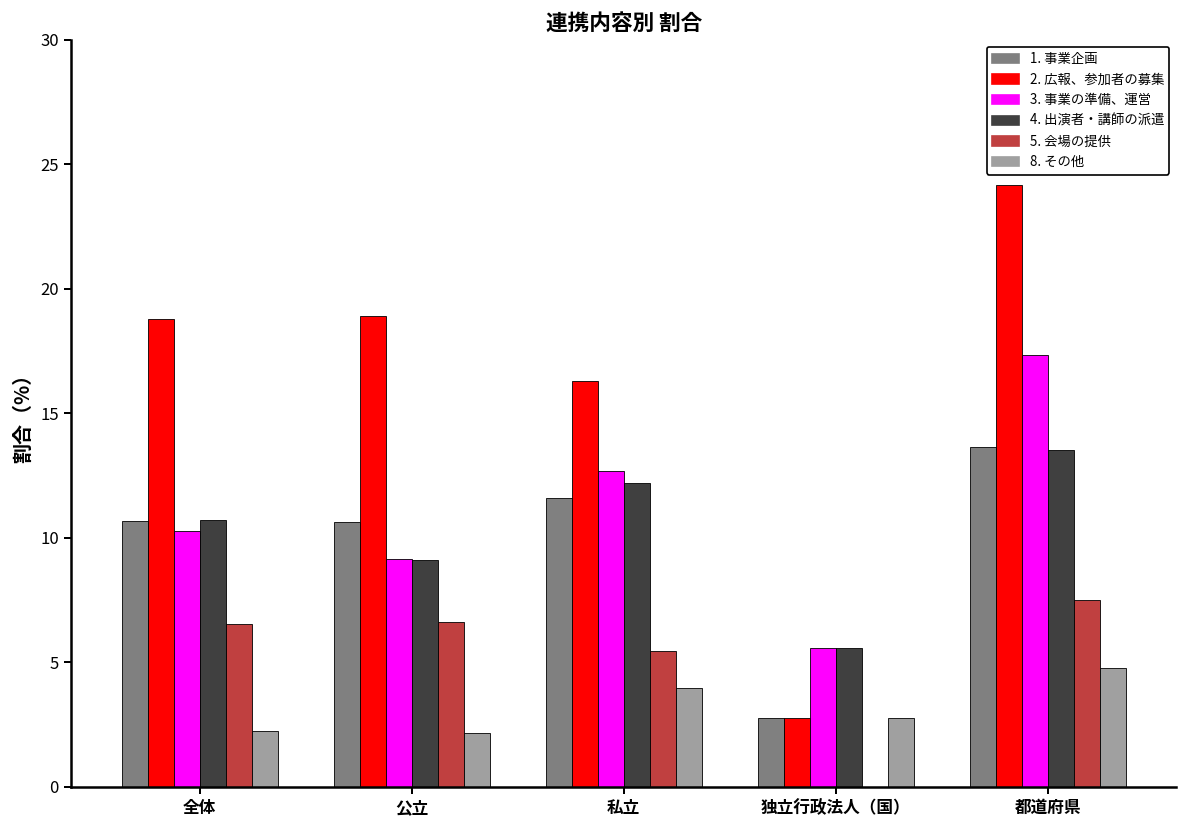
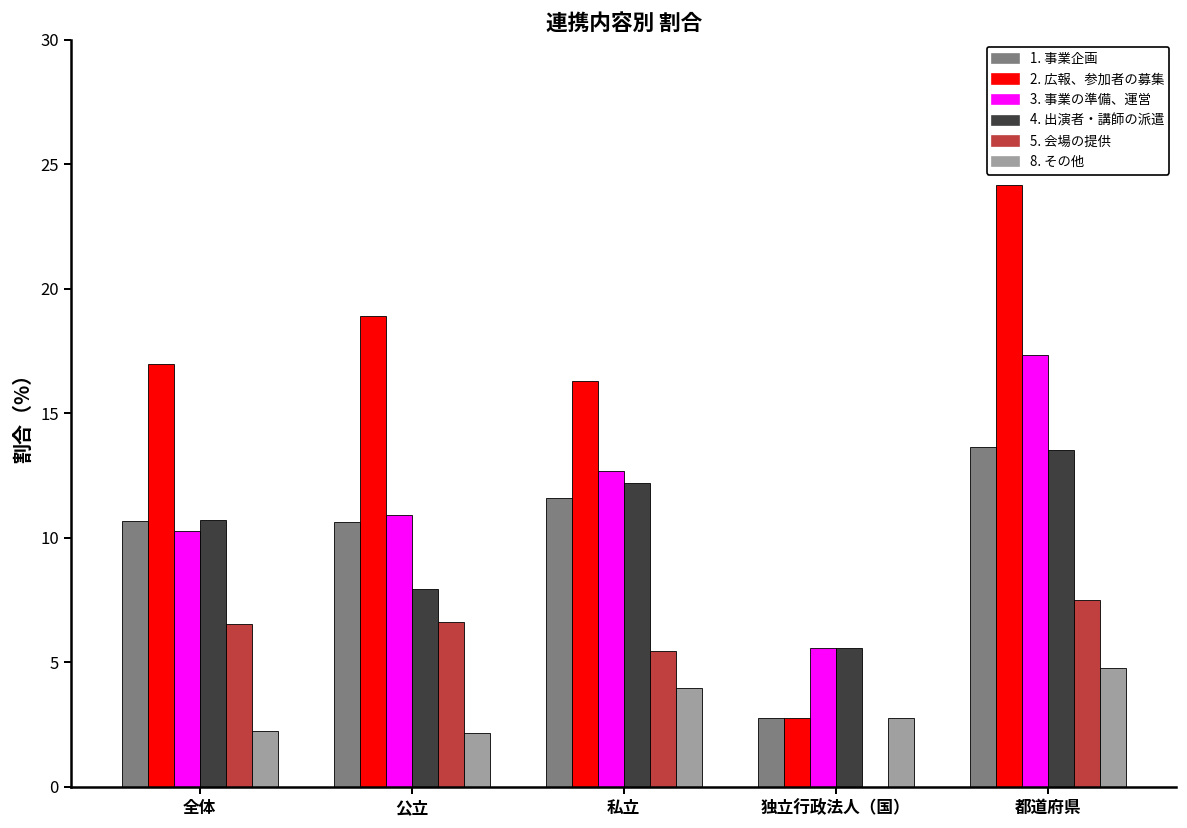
  {
    "2. 広報、参加者の募集": {
-     "全体": 18.8,
+     "全体": 17.0,
      "公立": 18.9,
      "私立": 16.3,
      "独立行政法人（国）": 2.8,
      "都道府県": 24.2
    },
    "3. 事業の準備、運営": {
      "全体": 10.3,
-     "公立": 9.2,
+     "公立": 10.9,
      "私立": 12.7,
      "独立行政法人（国）": 5.6,
      "都道府県": 17.3
    },
    "4. 出演者・講師の派遣": {
      "全体": 10.7,
-     "公立": 9.1,
+     "公立": 8.0,
      "私立": 12.2,
      "独立行政法人（国）": 5.6,
      "都道府県": 13.5
    },
    "5. 会場の提供": {
      "全体": 6.5,
      "公立": 6.6,
      "私立": 5.4,
      "独立行政法人（国）": 0.0,
      "都道府県": 7.5
    }
  }
